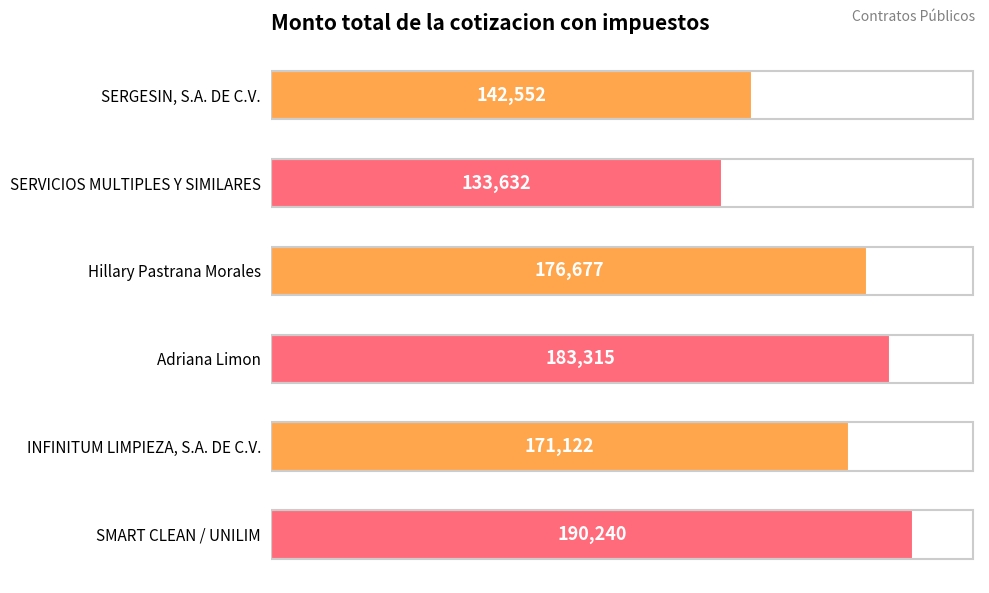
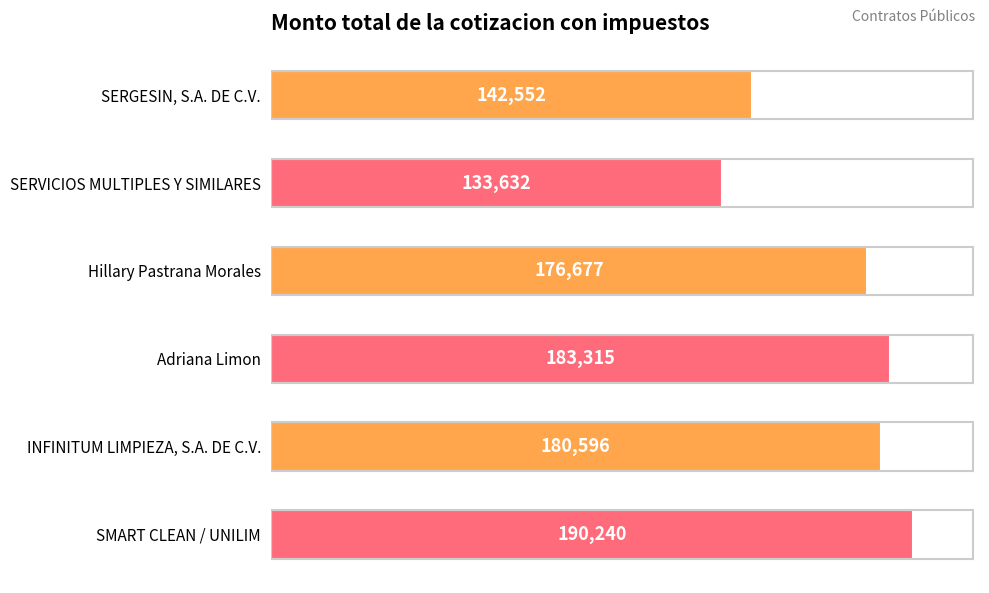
  {
    "SERGESIN, S.A. DE C.V.": "142,552",
    "SERVICIOS MULTIPLES Y SIMILARES": "133,632",
    "Hillary Pastrana Morales": "176,677",
    "Adriana Limon": "183,315",
-   "INFINITUM LIMPIEZA, S.A. DE C.V.": "171,122",
+   "INFINITUM LIMPIEZA, S.A. DE C.V.": "180,596",
    "SMART CLEAN / UNILIM": "190,240"
  }
